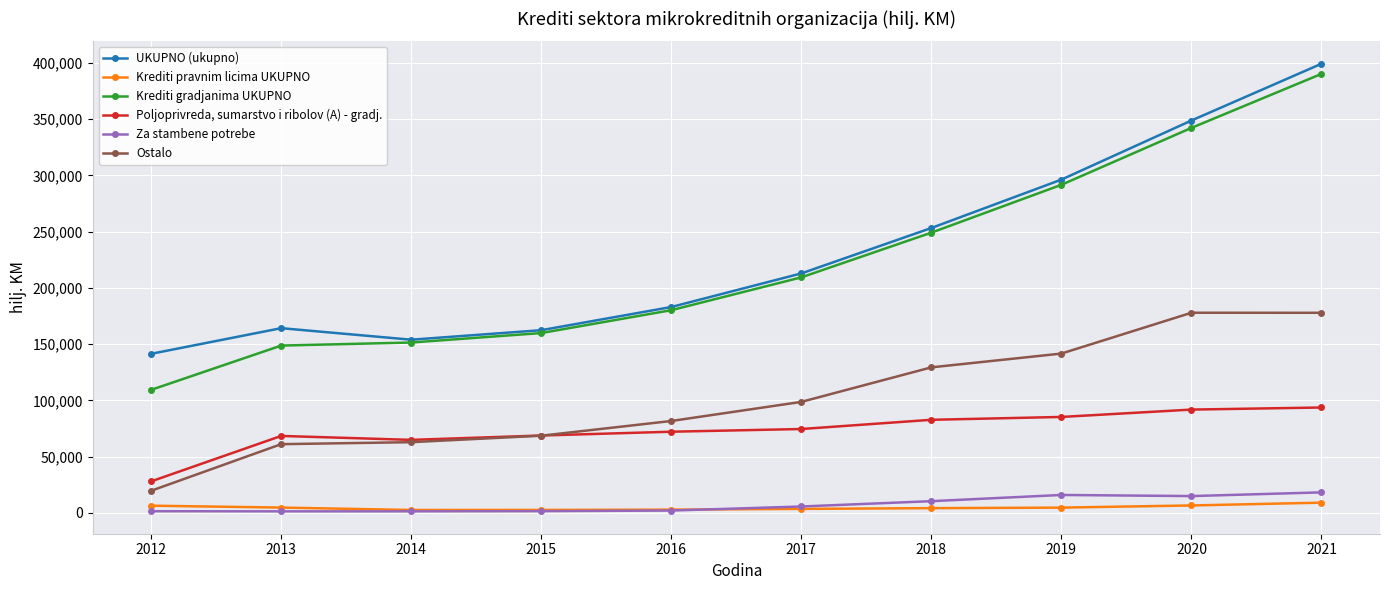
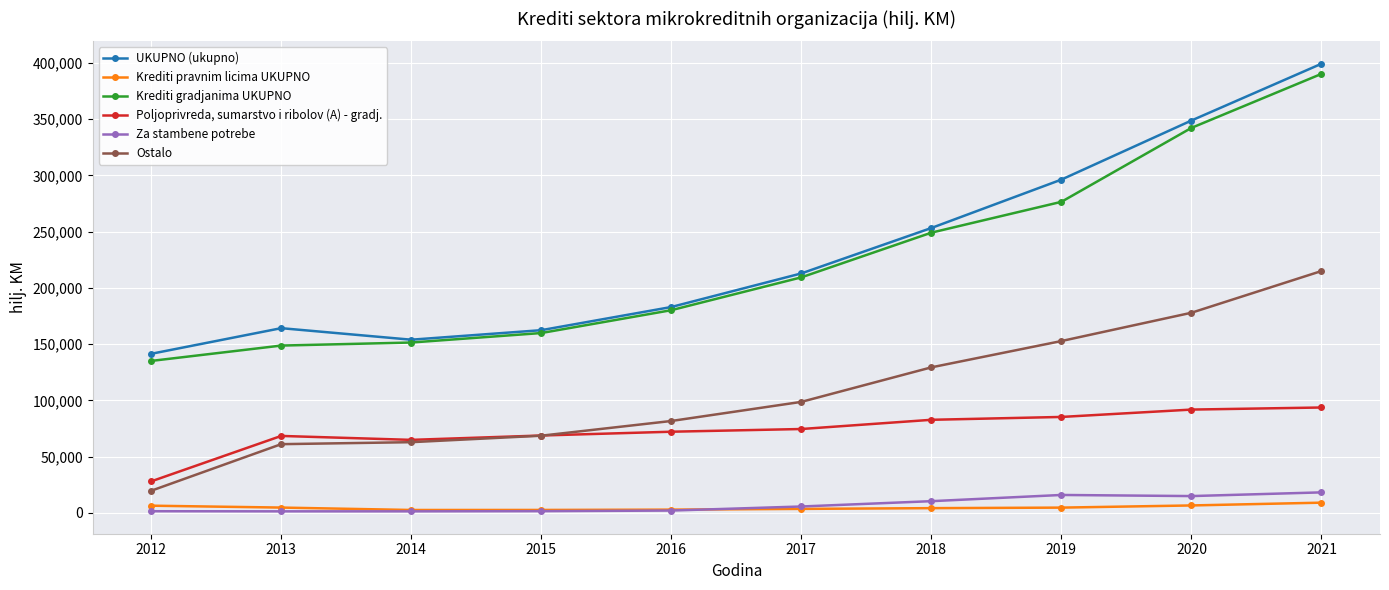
  {
    "UKUPNO (ukupno)": {
      "2012": "141,000",
      "2013": "164,000",
      "2014": "154,000",
      "2015": "162,000",
      "2016": "183,000",
      "2017": "213,000",
      "2018": "253,000",
      "2019": "296,000",
      "2020": "349,000",
      "2021": "399,000"
    },
    "Krediti pravnim licima UKUPNO": {
      "2012": "6,000",
      "2013": "5,000",
      "2018": "4,000",
      "2019": "5,000",
      "2020": "7,000",
      "2021": "9,000"
    },
    "Krediti gradjanima UKUPNO": {
-     "2012": "109,000",
+     "2012": "135,000",
      "2013": "149,000",
      "2014": "151,000",
      "2015": "160,000",
      "2016": "180,000",
      "2017": "209,000",
      "2018": "249,000",
-     "2019": "292,000",
+     "2019": "276,000",
      "2020": "342,000",
      "2021": "390,000"
    },
    "Poljoprivreda, sumarstvo i ribolov (A) - gradj.": {
      "2012": "28,000",
      "2013": "68,000",
      "2016": "72,000",
      "2017": "74,000",
      "2018": "83,000",
      "2019": "85,000",
      "2020": "92,000",
      "2021": "94,000"
    },
    "Za stambene potrebe": {
      "2012": "1,000",
      "2013": "1,000",
      "2018": "10,000",
      "2019": "16,000",
      "2020": "15,000",
      "2021": "18,000"
    },
    "Ostalo": {
      "2012": "20,000",
      "2013": "61,000",
      "2016": "82,000",
      "2017": "99,000",
      "2018": "129,000",
-     "2019": "142,000",
+     "2019": "153,000",
      "2020": "178,000",
-     "2021": "178,000"
+     "2021": "215,000"
    }
  }
